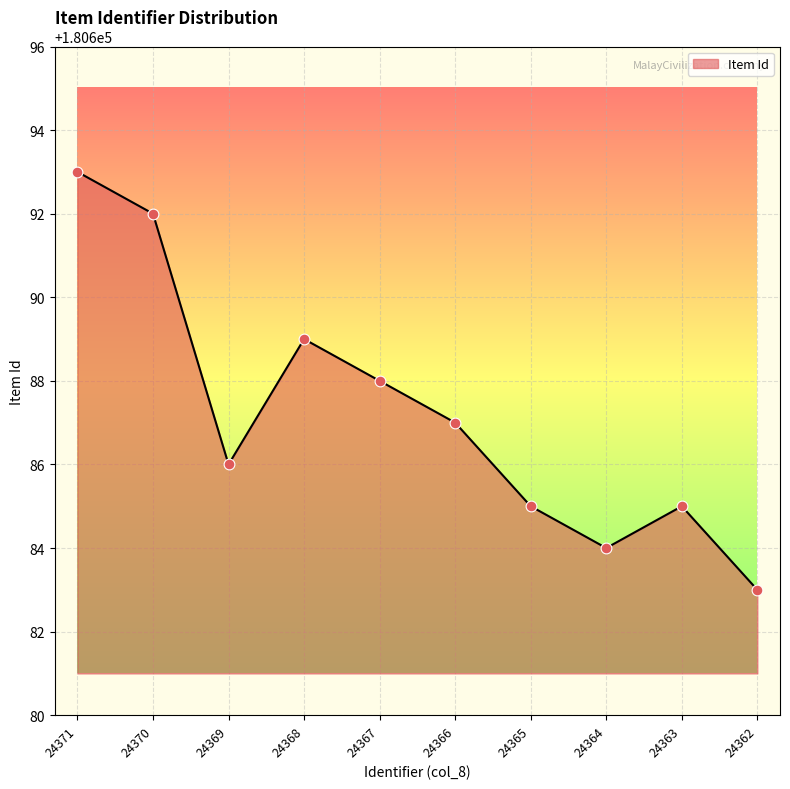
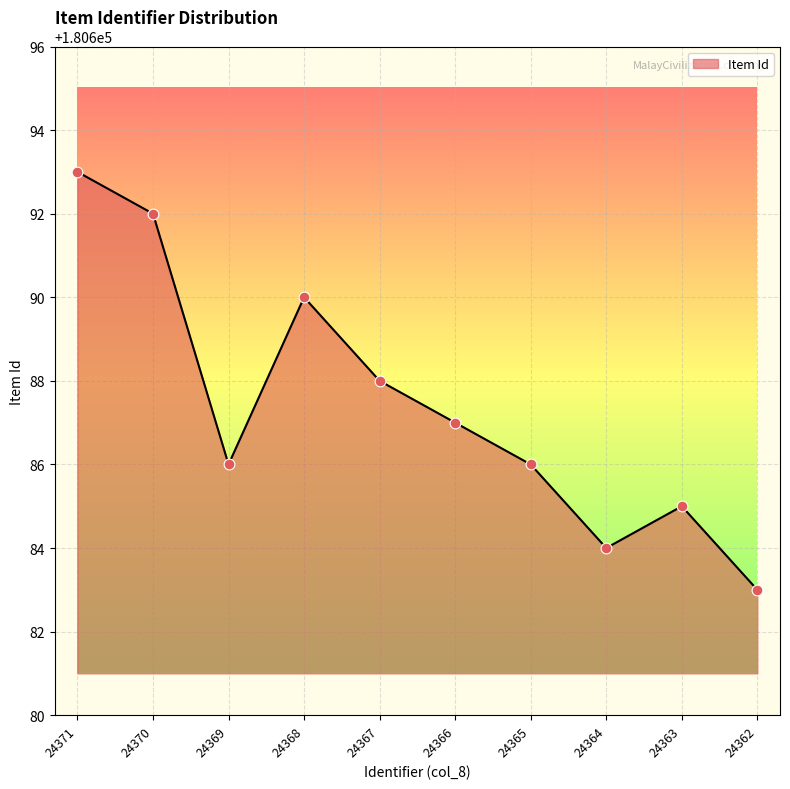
  {
    "24371": 180693,
    "24370": 180692,
    "24369": 180686,
-   "24368": 180689,
+   "24368": 180690,
    "24367": 180688,
    "24366": 180687,
-   "24365": 180685,
+   "24365": 180686,
    "24364": 180684,
    "24363": 180685,
    "24362": 180683
  }
